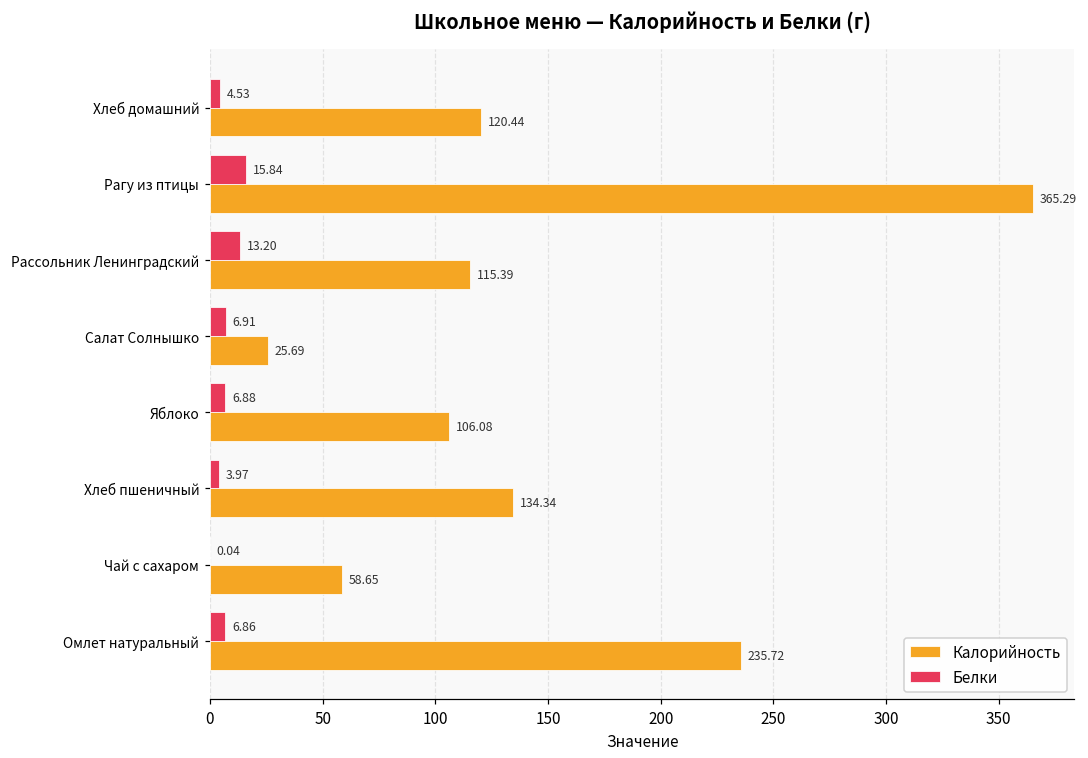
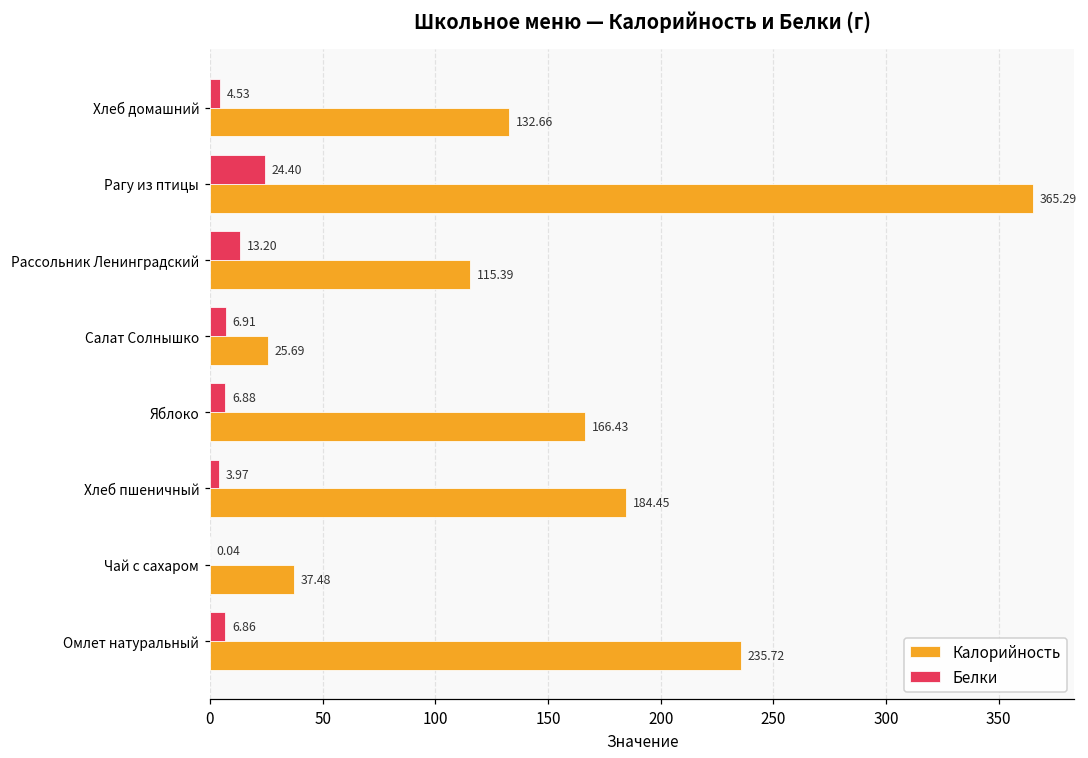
  {
    "Калорийность": {
-     "Хлеб домашний": 120.44,
+     "Хлеб домашний": 132.66,
      "Рагу из птицы": 365.29,
      "Рассольник Ленинградский": 115.39,
      "Салат Солнышко": 25.69,
-     "Яблоко": 106.08,
-     "Хлеб пшеничный": 134.34,
-     "Чай с сахаром": 58.65,
+     "Яблоко": 166.43,
+     "Хлеб пшеничный": 184.45,
+     "Чай с сахаром": 37.48,
      "Омлет натуральный": 235.72
    },
    "Белки": {
      "Хлеб домашний": 4.53,
-     "Рагу из птицы": 15.84,
+     "Рагу из птицы": 24.40,
      "Рассольник Ленинградский": 13.20,
      "Салат Солнышко": 6.91,
      "Яблоко": 6.88,
      "Хлеб пшеничный": 3.97,
      "Чай с сахаром": 0.04,
      "Омлет натуральный": 6.86
    }
  }
